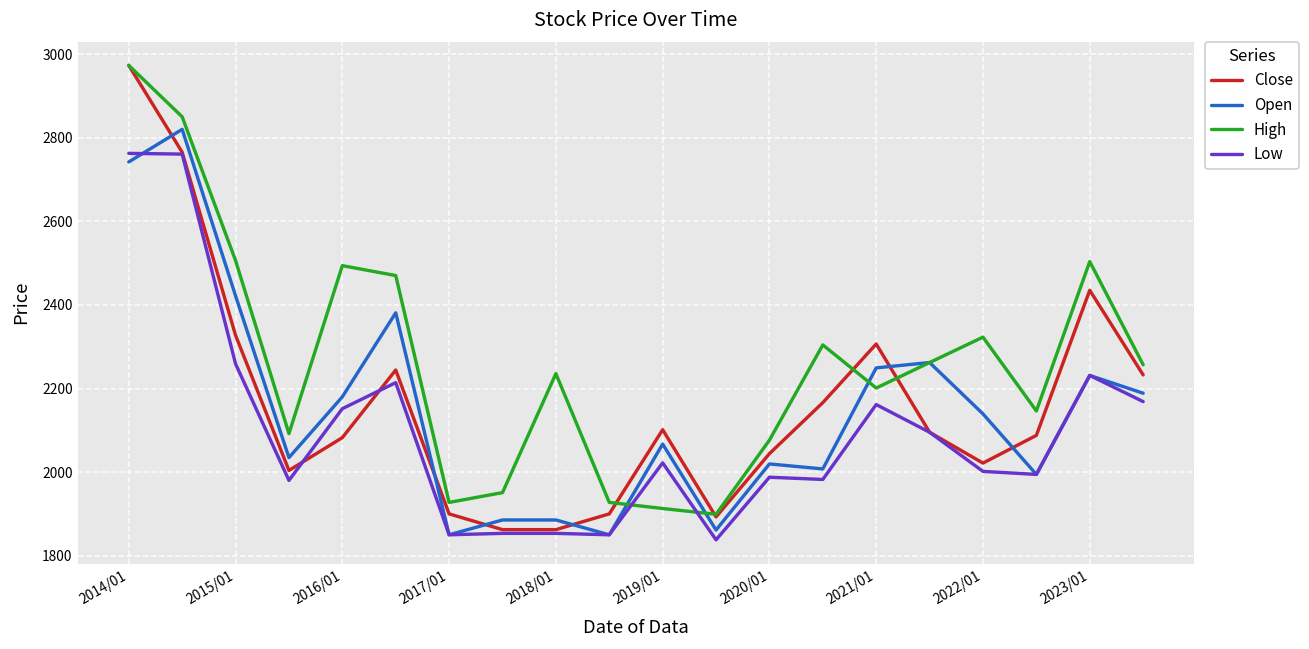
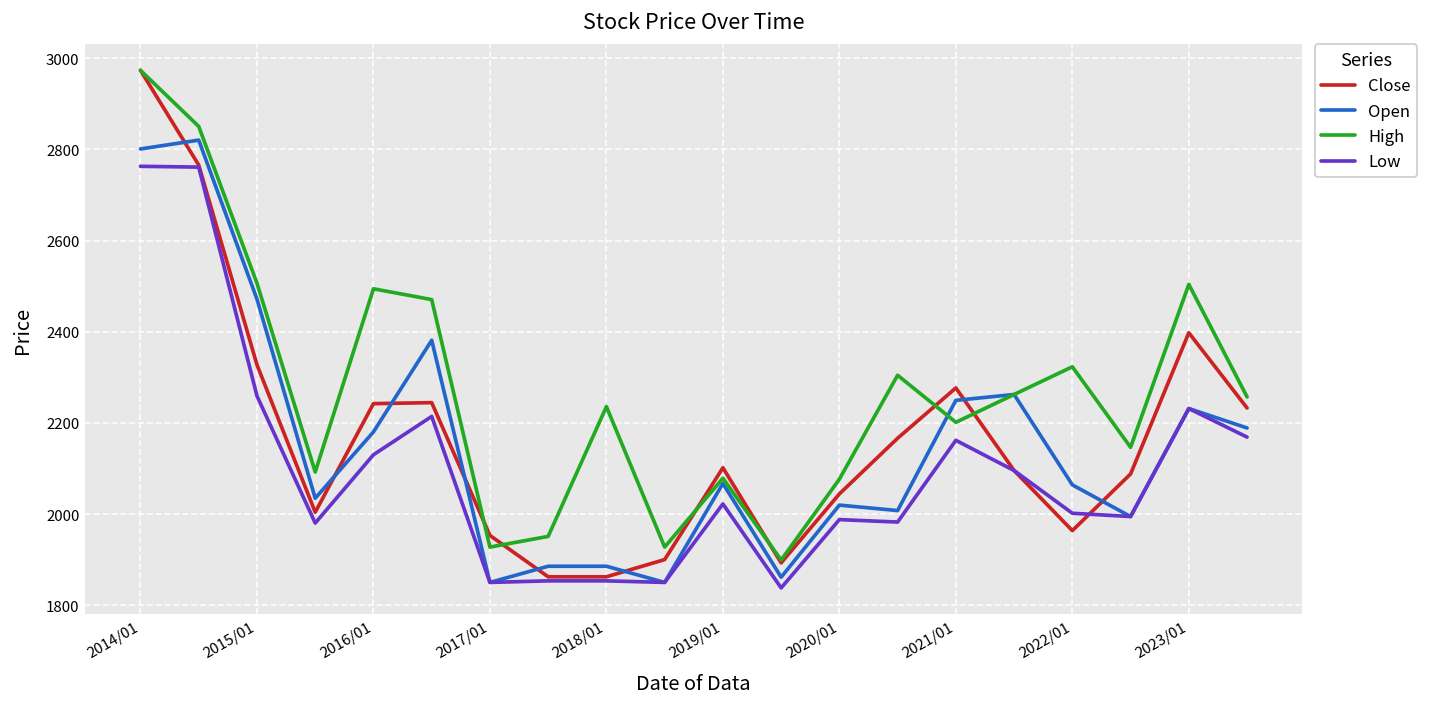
  {
    "Close": {
      "2015/01": 2330,
-     "2016/01": 2080,
-     "2017/01": 1900,
+     "2016/01": 2240,
+     "2017/01": 1950,
      "2018/01": 1860,
      "2019/01": 2100,
      "2020/01": 2040,
-     "2021/01": 2310,
-     "2022/01": 2020,
-     "2023/01": 2440
+     "2021/01": 2280,
+     "2022/01": 1960,
+     "2023/01": 2400
    },
    "Open": {
-     "2014/01": 2740,
-     "2015/01": 2420,
+     "2014/01": 2800,
+     "2015/01": 2470,
      "2016/01": 2180,
      "2018/01": 1890,
      "2019/01": 2070,
      "2020/01": 2020,
      "2021/01": 2250,
-     "2022/01": 2140
+     "2022/01": 2060
    },
    "High": {
      "2015/01": 2510,
      "2016/01": 2490,
      "2017/01": 1930,
      "2018/01": 2240,
-     "2019/01": 1910,
+     "2019/01": 2080,
      "2020/01": 2080,
      "2021/01": 2200,
      "2022/01": 2320,
      "2023/01": 2500
    },
    "Low": {
      "2014/01": 2760,
      "2015/01": 2260,
-     "2016/01": 2150,
+     "2016/01": 2130,
      "2018/01": 1850,
      "2019/01": 2020,
      "2020/01": 1990,
      "2021/01": 2160,
      "2022/01": 2000
    }
  }
